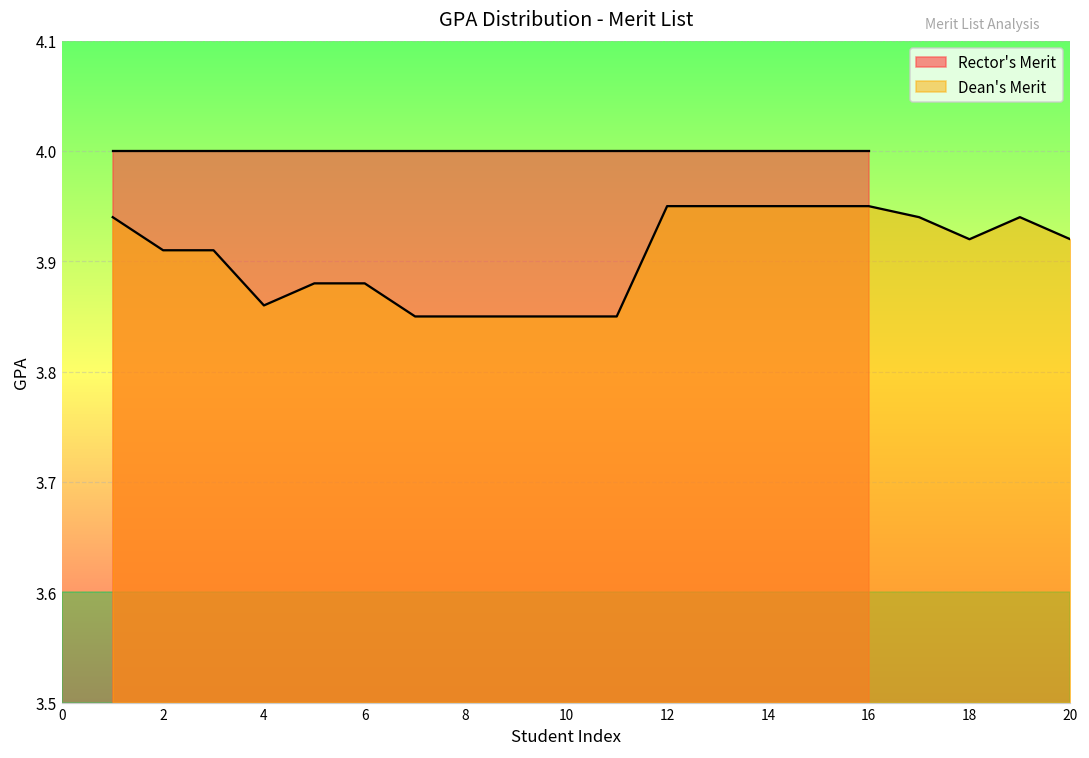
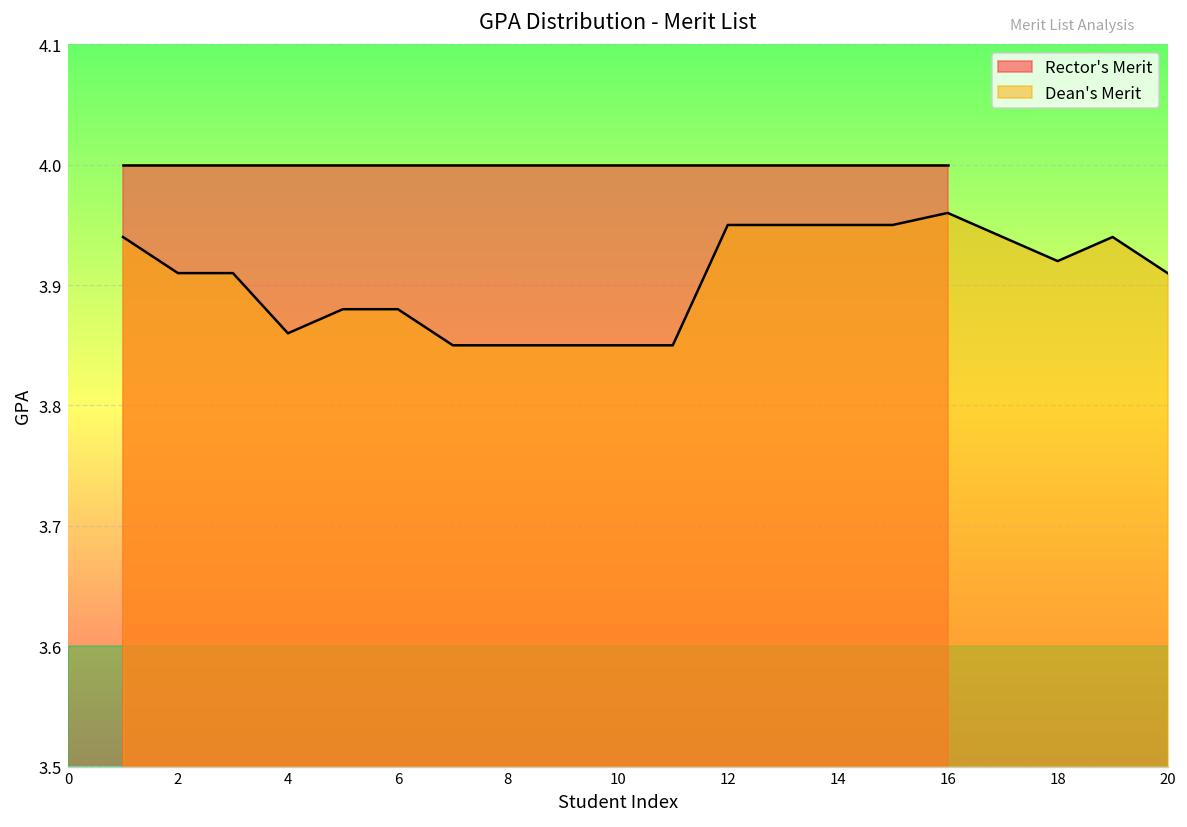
  {
    "Rector's Merit": {
      "2": 4.00,
      "4": 4.00,
      "6": 4.00,
      "8": 4.00,
      "10": 4.00,
      "12": 4.00,
      "14": 4.00,
      "16": 4.00
    },
    "Dean's Merit": {
      "2": 3.91,
      "4": 3.86,
      "6": 3.88,
      "8": 3.85,
      "10": 3.85,
      "12": 3.95,
      "14": 3.95,
-     "16": 3.95,
+     "16": 3.96,
      "18": 3.92,
-     "20": 3.92
+     "20": 3.91
    }
  }
